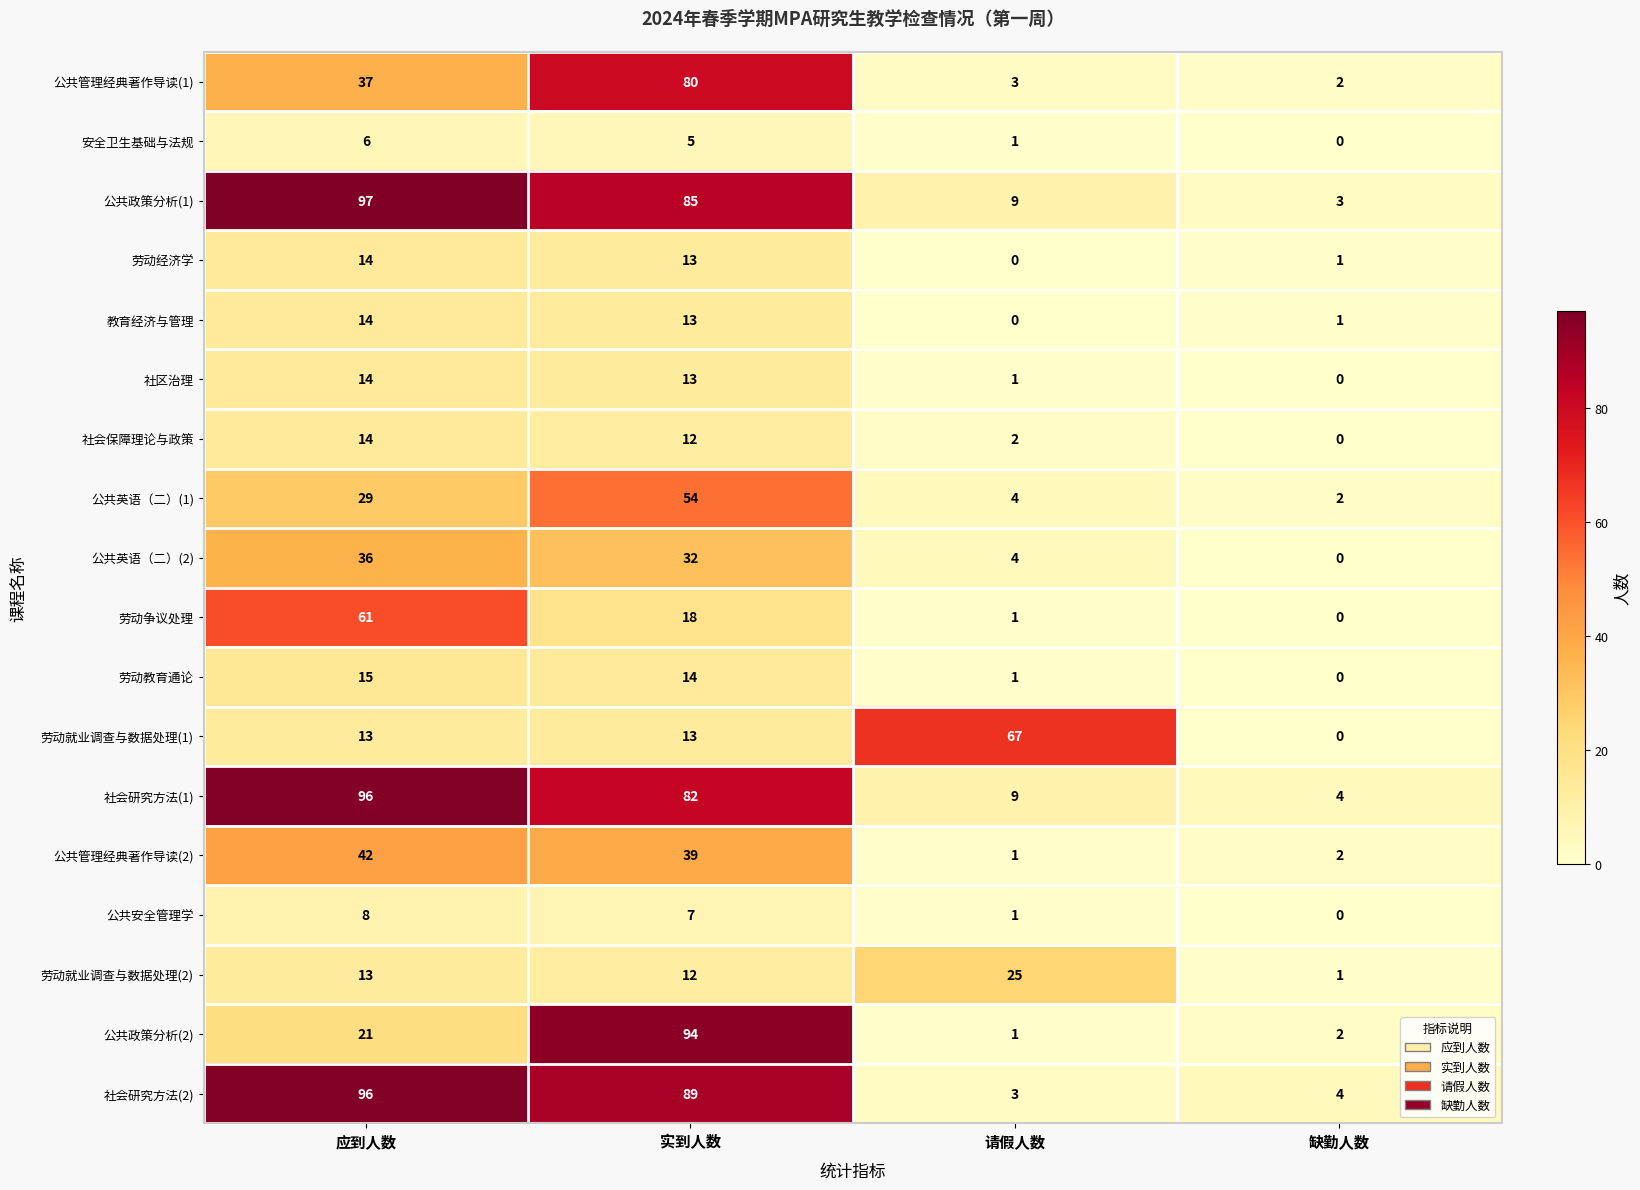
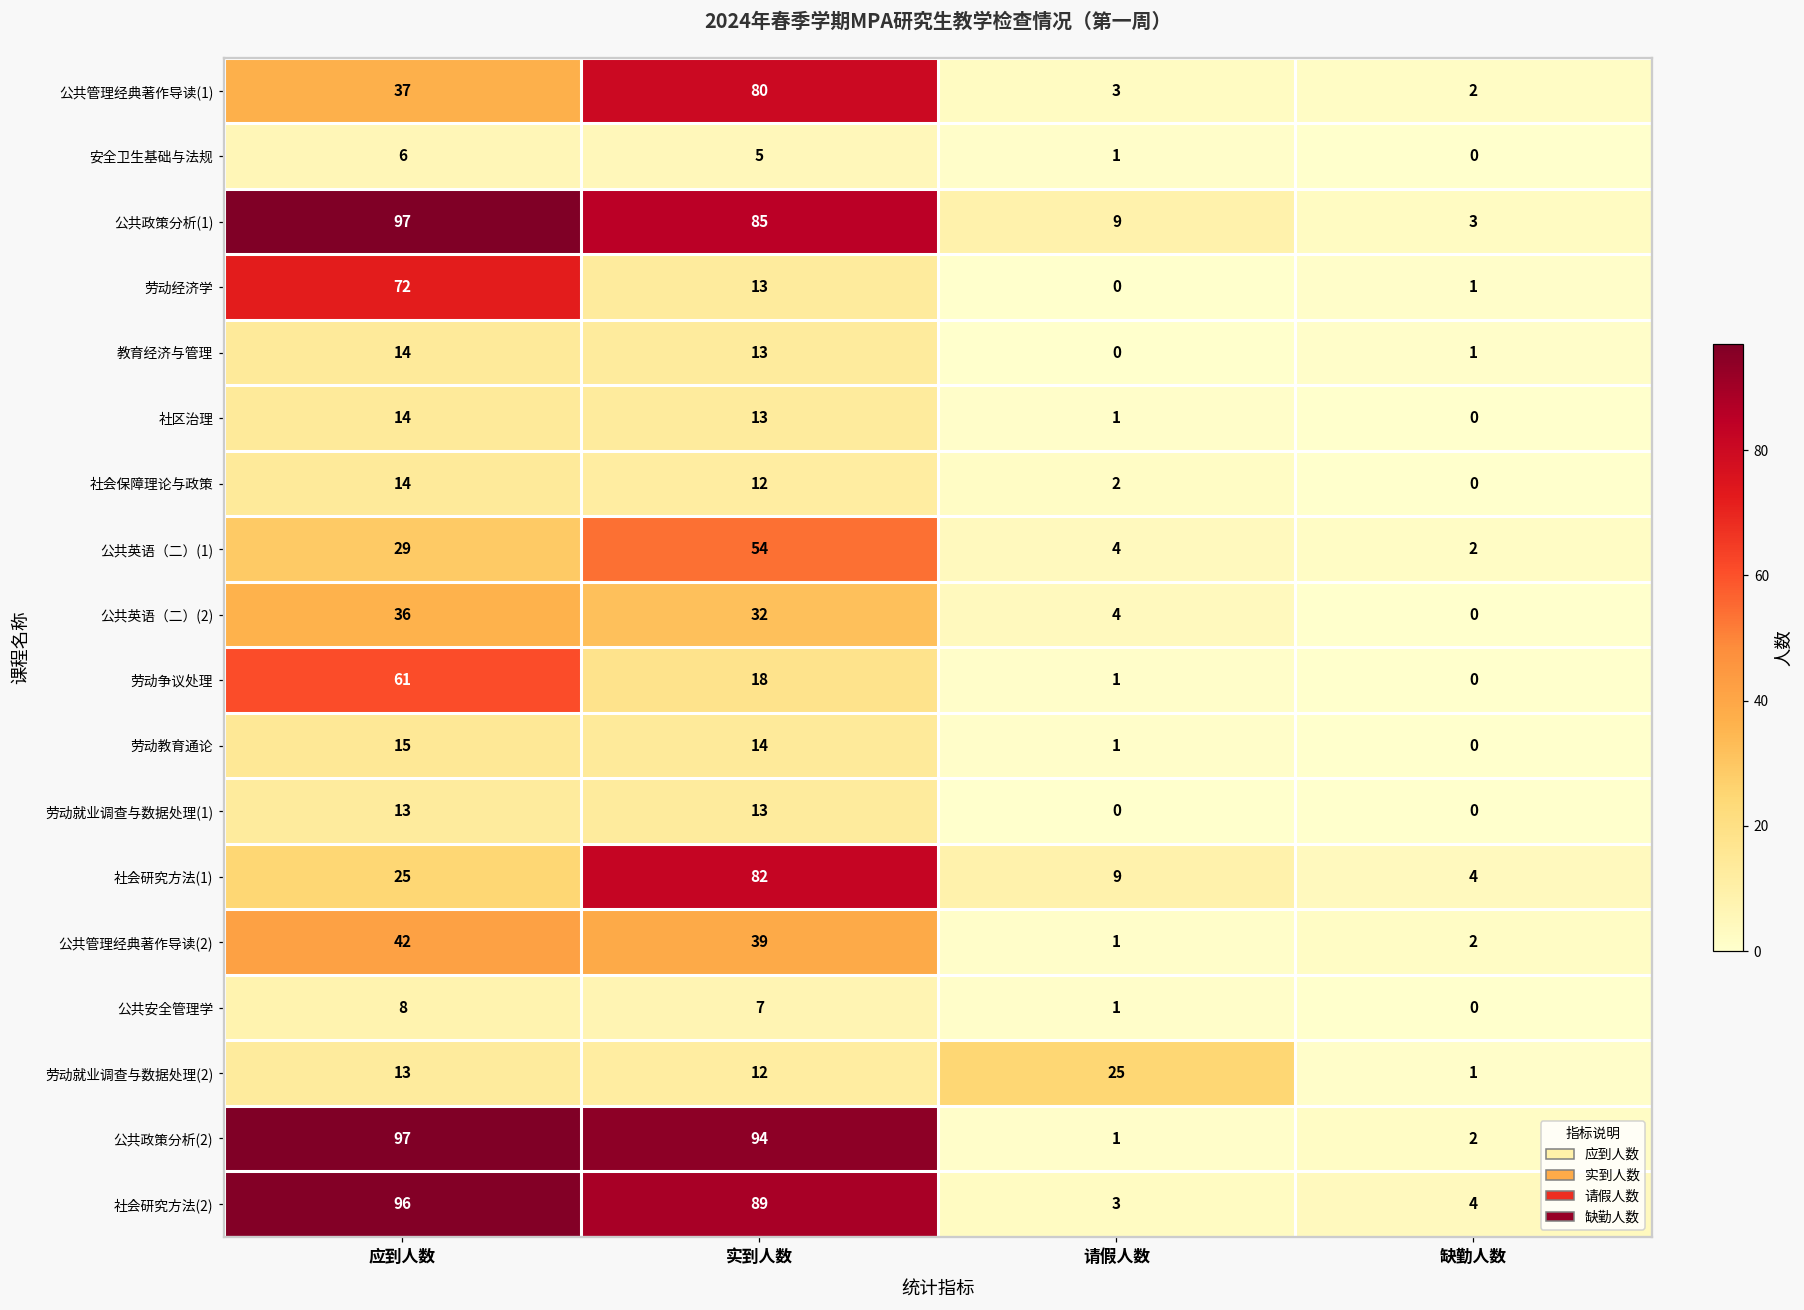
  {
    "公共管理经典著作导读(1)": {
      "应到人数": 37,
      "实到人数": 80,
      "请假人数": 3,
      "缺勤人数": 2
    },
    "安全卫生基础与法规": {
      "应到人数": 6,
      "实到人数": 5,
      "请假人数": 1,
      "缺勤人数": 0
    },
    "公共政策分析(1)": {
      "应到人数": 97,
      "实到人数": 85,
      "请假人数": 9,
      "缺勤人数": 3
    },
    "劳动经济学": {
-     "应到人数": 14,
+     "应到人数": 72,
      "实到人数": 13,
      "请假人数": 0,
      "缺勤人数": 1
    },
    "教育经济与管理": {
      "应到人数": 14,
      "实到人数": 13,
      "请假人数": 0,
      "缺勤人数": 1
    },
    "社区治理": {
      "应到人数": 14,
      "实到人数": 13,
      "请假人数": 1,
      "缺勤人数": 0
    },
    "社会保障理论与政策": {
      "应到人数": 14,
      "实到人数": 12,
      "请假人数": 2,
      "缺勤人数": 0
    },
    "公共英语（二）(1)": {
      "应到人数": 29,
      "实到人数": 54,
      "请假人数": 4,
      "缺勤人数": 2
    },
    "公共英语（二）(2)": {
      "应到人数": 36,
      "实到人数": 32,
      "请假人数": 4,
      "缺勤人数": 0
    },
    "劳动争议处理": {
      "应到人数": 61,
      "实到人数": 18,
      "请假人数": 1,
      "缺勤人数": 0
    },
    "劳动教育通论": {
      "应到人数": 15,
      "实到人数": 14,
      "请假人数": 1,
      "缺勤人数": 0
    },
    "劳动就业调查与数据处理(1)": {
      "应到人数": 13,
      "实到人数": 13,
-     "请假人数": 67,
+     "请假人数": 0,
      "缺勤人数": 0
    },
    "社会研究方法(1)": {
-     "应到人数": 96,
+     "应到人数": 25,
      "实到人数": 82,
      "请假人数": 9,
      "缺勤人数": 4
    },
    "公共管理经典著作导读(2)": {
      "应到人数": 42,
      "实到人数": 39,
      "请假人数": 1,
      "缺勤人数": 2
    },
    "公共安全管理学": {
      "应到人数": 8,
      "实到人数": 7,
      "请假人数": 1,
      "缺勤人数": 0
    },
    "劳动就业调查与数据处理(2)": {
      "应到人数": 13,
      "实到人数": 12,
      "请假人数": 25,
      "缺勤人数": 1
    },
    "公共政策分析(2)": {
-     "应到人数": 21,
+     "应到人数": 97,
      "实到人数": 94,
      "请假人数": 1,
      "缺勤人数": 2
    },
    "社会研究方法(2)": {
      "应到人数": 96,
      "实到人数": 89,
      "请假人数": 3,
      "缺勤人数": 4
    }
  }
